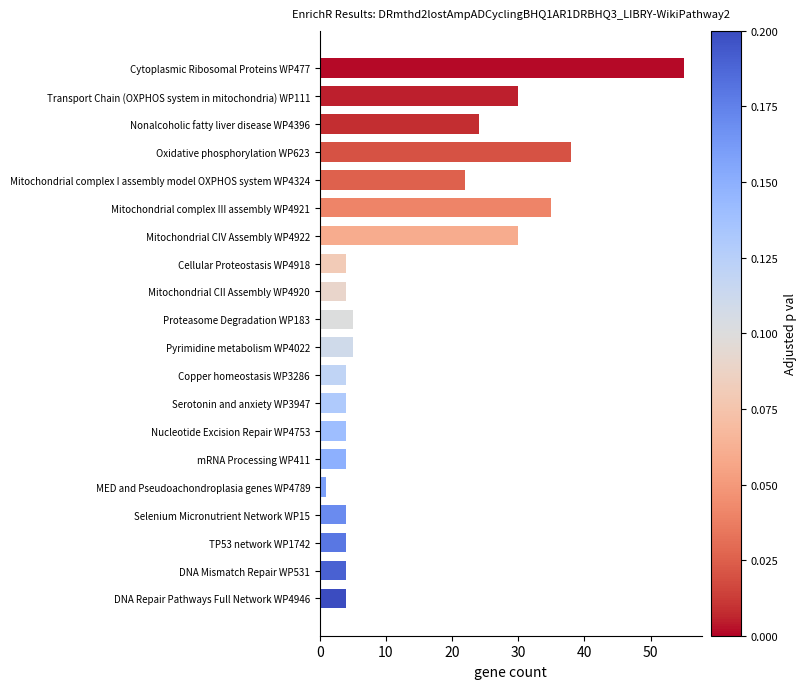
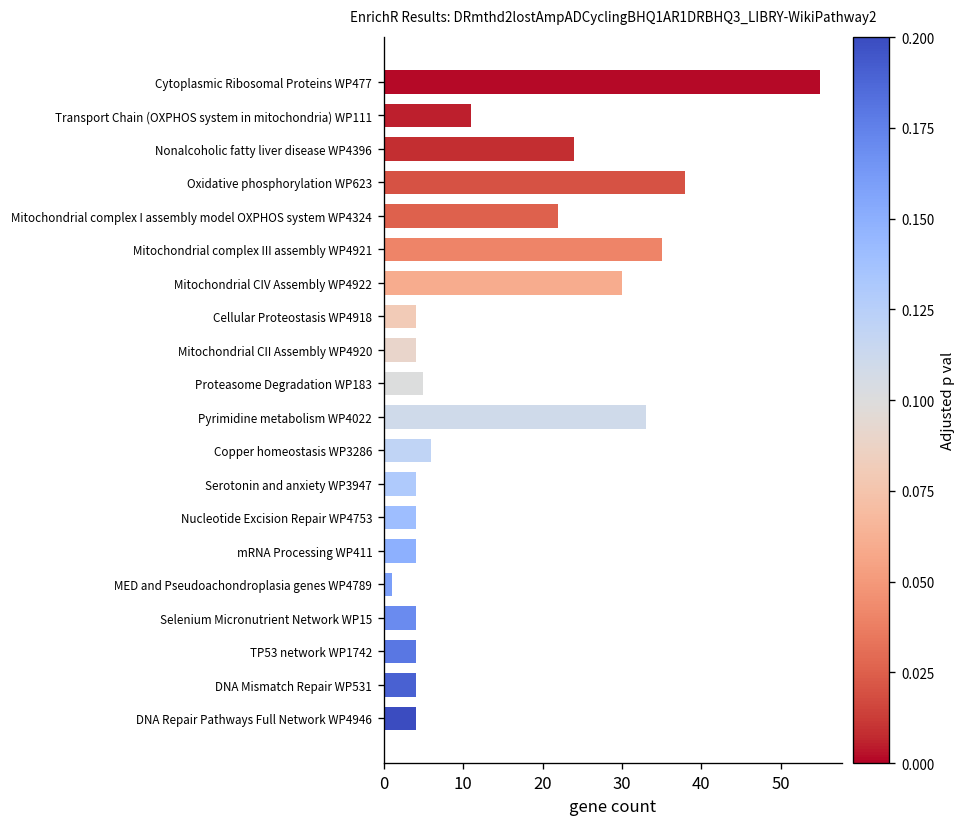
  {
    "Cytoplasmic Ribosomal Proteins WP477": 55,
-   "Transport Chain (OXPHOS system in mitochondria) WP111": 30,
+   "Transport Chain (OXPHOS system in mitochondria) WP111": 11,
    "Nonalcoholic fatty liver disease WP4396": 24,
    "Oxidative phosphorylation WP623": 38,
    "Mitochondrial complex I assembly model OXPHOS system WP4324": 22,
    "Mitochondrial complex III assembly WP4921": 35,
    "Mitochondrial CIV Assembly WP4922": 30,
    "Cellular Proteostasis WP4918": 4,
    "Mitochondrial CII Assembly WP4920": 4,
    "Proteasome Degradation WP183": 5,
-   "Pyrimidine metabolism WP4022": 5,
-   "Copper homeostasis WP3286": 4,
+   "Pyrimidine metabolism WP4022": 33,
+   "Copper homeostasis WP3286": 6,
    "Serotonin and anxiety WP3947": 4,
    "Nucleotide Excision Repair WP4753": 4,
    "mRNA Processing WP411": 4,
    "MED and Pseudoachondroplasia genes WP4789": 1,
    "Selenium Micronutrient Network WP15": 4,
    "TP53 network WP1742": 4,
    "DNA Mismatch Repair WP531": 4,
    "DNA Repair Pathways Full Network WP4946": 4
  }
